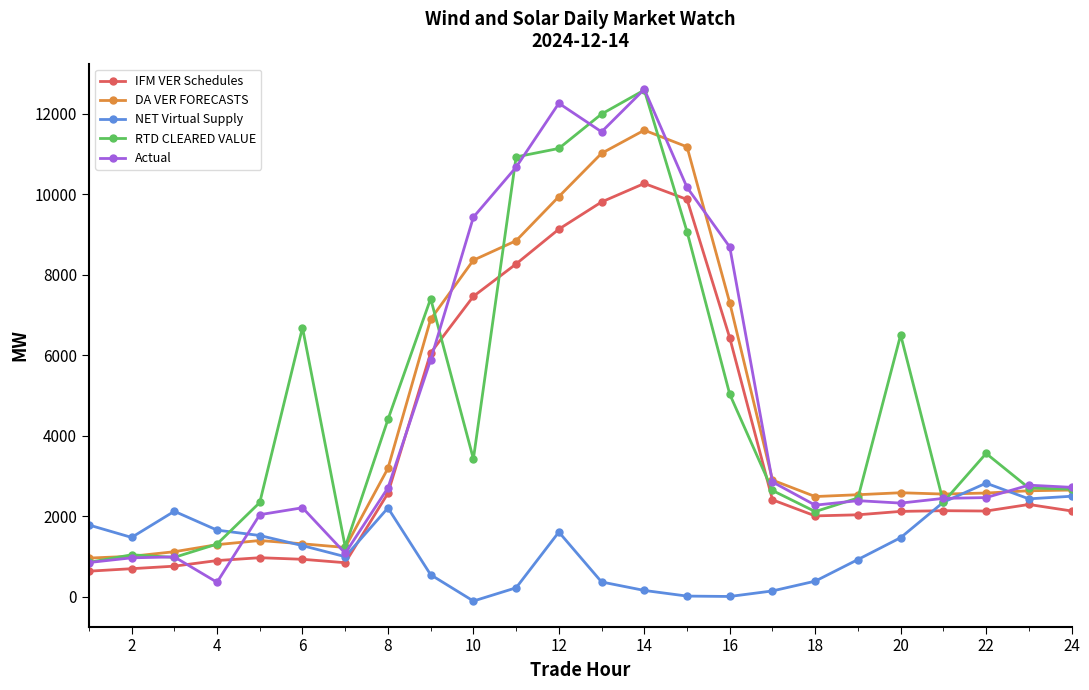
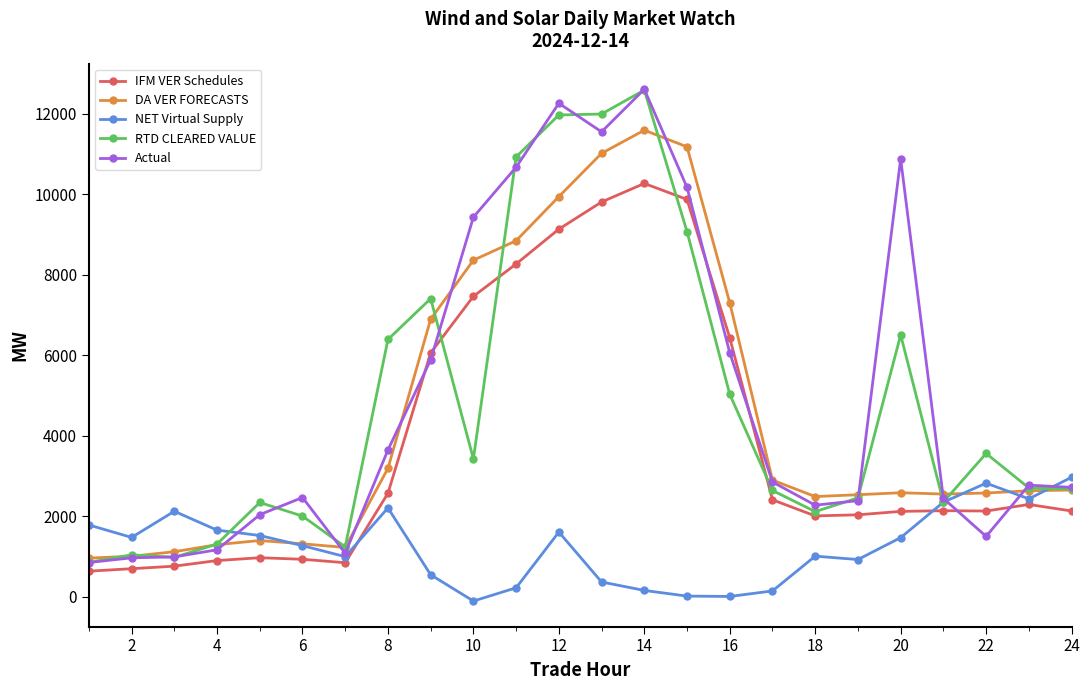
  {
    "NET Virtual Supply": {
      "2": 1500,
      "4": 1700,
      "8": 2200,
      "10": -100,
      "12": 1600,
      "14": 200,
      "16": 0,
-     "18": 400,
+     "18": 1000,
      "20": 1500,
      "22": 2800,
-     "24": 2500
+     "24": 3000
    },
    "RTD CLEARED VALUE": {
-     "6": 6700,
-     "8": 4400,
+     "6": 2000,
+     "8": 6400,
      "10": 3400,
-     "12": 11100,
+     "12": 12000,
      "16": 5000,
      "18": 2100,
      "20": 6500,
      "22": 3600
    },
    "Actual": {
-     "4": 400,
-     "6": 2200,
-     "8": 2700,
+     "4": 1200,
+     "6": 2500,
+     "8": 3600,
      "10": 9400,
      "12": 12300,
-     "16": 8700,
+     "16": 6100,
      "18": 2300,
-     "20": 2300,
-     "22": 2500
+     "20": 10900,
+     "22": 1500
    }
  }
